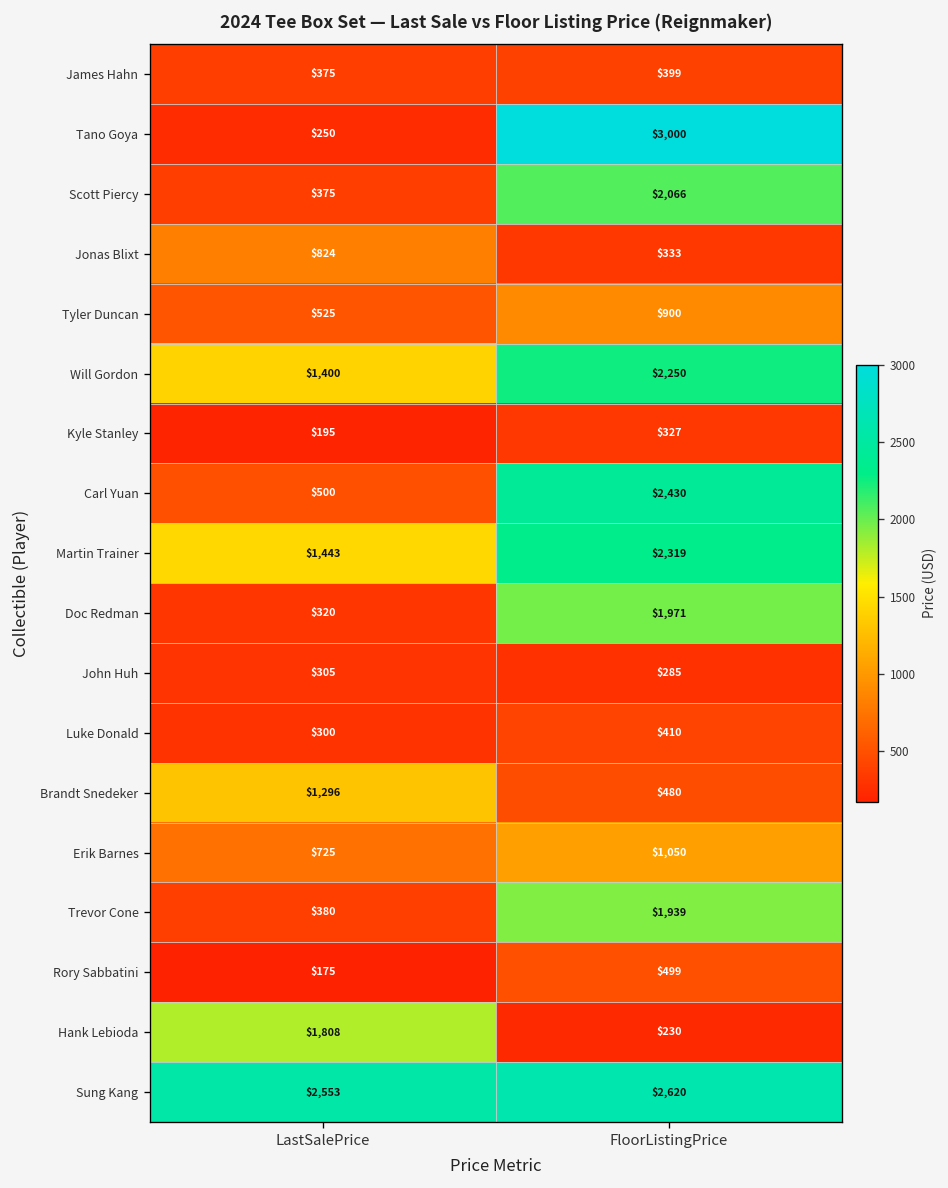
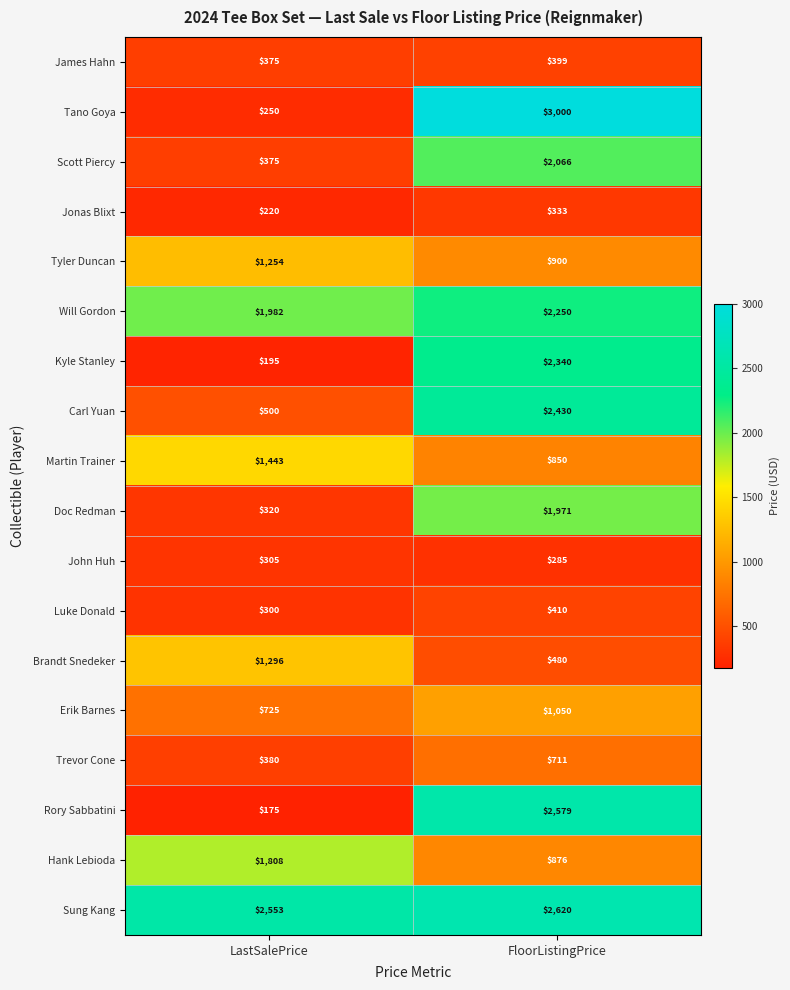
  {
    "James Hahn": {
      "LastSalePrice": "$375",
      "FloorListingPrice": "$399"
    },
    "Tano Goya": {
      "LastSalePrice": "$250",
      "FloorListingPrice": "$3,000"
    },
    "Scott Piercy": {
      "LastSalePrice": "$375",
      "FloorListingPrice": "$2,066"
    },
    "Jonas Blixt": {
-     "LastSalePrice": "$824",
+     "LastSalePrice": "$220",
      "FloorListingPrice": "$333"
    },
    "Tyler Duncan": {
-     "LastSalePrice": "$525",
+     "LastSalePrice": "$1,254",
      "FloorListingPrice": "$900"
    },
    "Will Gordon": {
-     "LastSalePrice": "$1,400",
+     "LastSalePrice": "$1,982",
      "FloorListingPrice": "$2,250"
    },
    "Kyle Stanley": {
      "LastSalePrice": "$195",
-     "FloorListingPrice": "$327"
+     "FloorListingPrice": "$2,340"
    },
    "Carl Yuan": {
      "LastSalePrice": "$500",
      "FloorListingPrice": "$2,430"
    },
    "Martin Trainer": {
      "LastSalePrice": "$1,443",
-     "FloorListingPrice": "$2,319"
+     "FloorListingPrice": "$850"
    },
    "Doc Redman": {
      "LastSalePrice": "$320",
      "FloorListingPrice": "$1,971"
    },
    "John Huh": {
      "LastSalePrice": "$305",
      "FloorListingPrice": "$285"
    },
    "Luke Donald": {
      "LastSalePrice": "$300",
      "FloorListingPrice": "$410"
    },
    "Brandt Snedeker": {
      "LastSalePrice": "$1,296",
      "FloorListingPrice": "$480"
    },
    "Erik Barnes": {
      "LastSalePrice": "$725",
      "FloorListingPrice": "$1,050"
    },
    "Trevor Cone": {
      "LastSalePrice": "$380",
-     "FloorListingPrice": "$1,939"
+     "FloorListingPrice": "$711"
    },
    "Rory Sabbatini": {
      "LastSalePrice": "$175",
-     "FloorListingPrice": "$499"
+     "FloorListingPrice": "$2,579"
    },
    "Hank Lebioda": {
      "LastSalePrice": "$1,808",
-     "FloorListingPrice": "$230"
+     "FloorListingPrice": "$876"
    },
    "Sung Kang": {
      "LastSalePrice": "$2,553",
      "FloorListingPrice": "$2,620"
    }
  }
